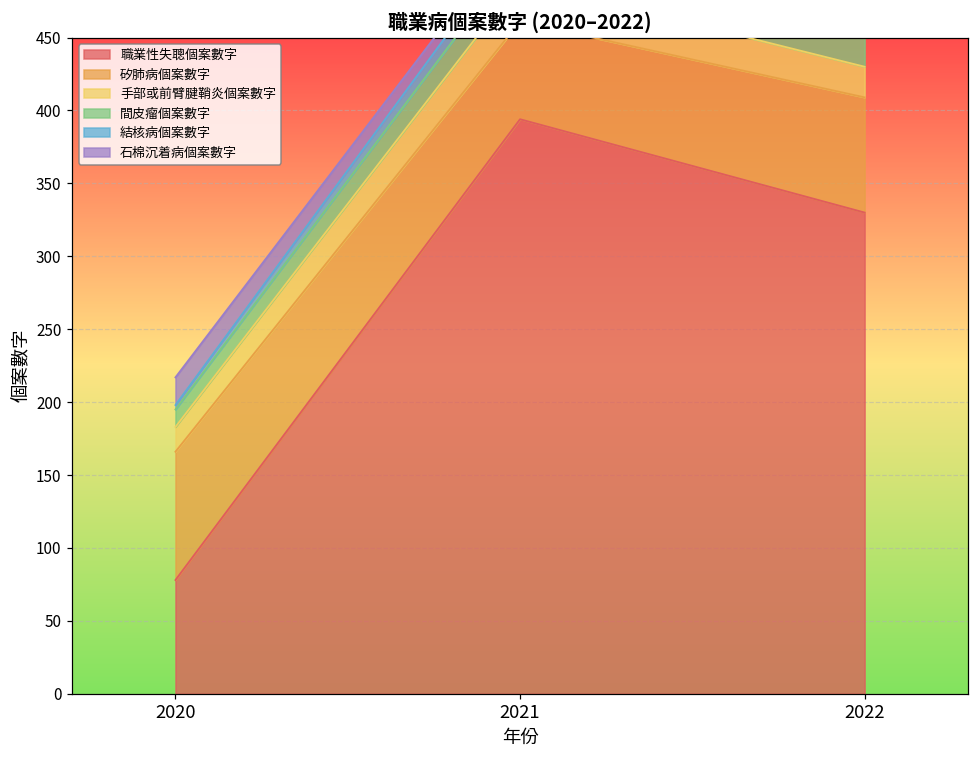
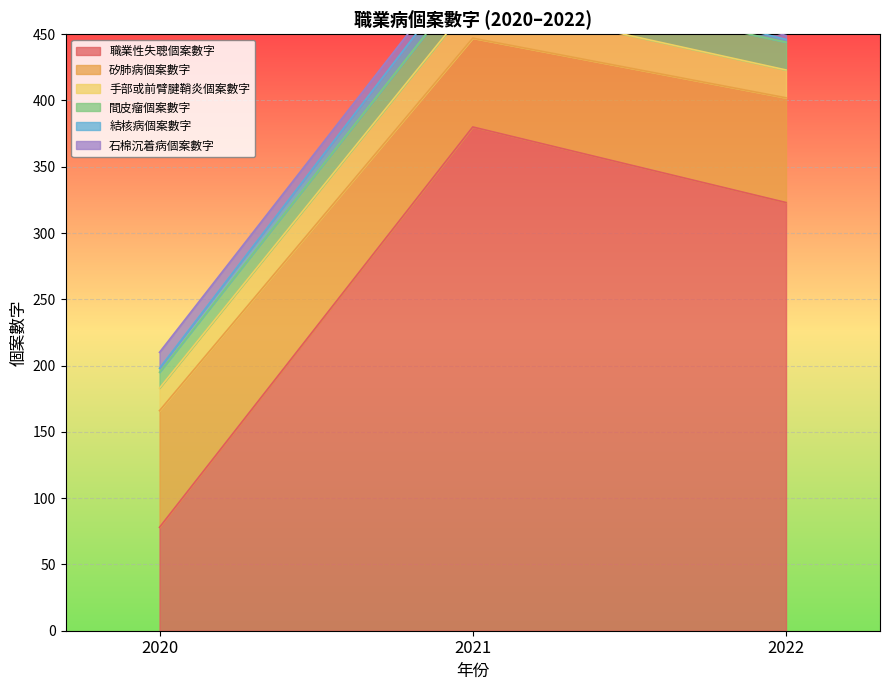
  {
    "職業性失聰個案數字": {
      "2020": 78,
-     "2021": 394,
-     "2022": 330
+     "2021": 380,
+     "2022": 323
    },
    "間皮瘤個案數字": {
      "2020": 12,
      "2022": 21
    },
    "結核病個案數字": {
      "2020": 3
    },
    "石棉沉着病個案數字": {
-     "2020": 19
+     "2020": 12
    }
  }
